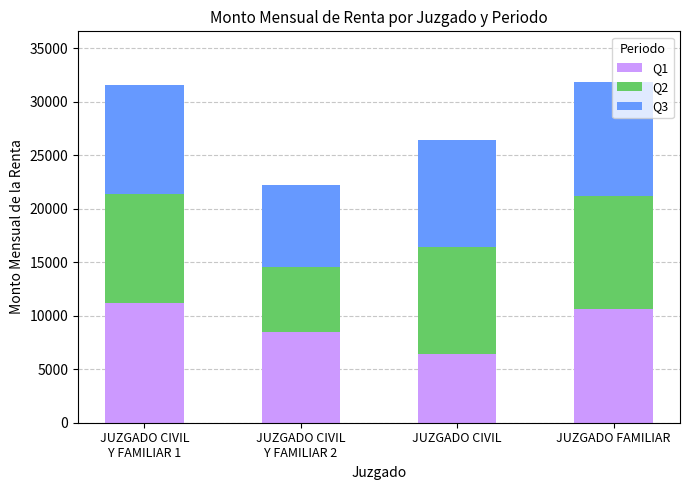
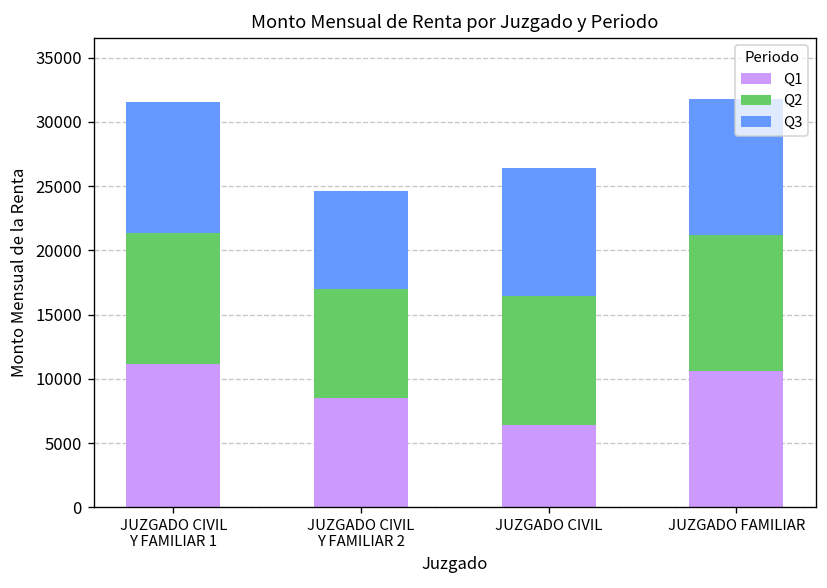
  {
    "Q1": {
      "JUZGADO CIVIL Y FAMILIAR 1": 11200,
      "JUZGADO CIVIL Y FAMILIAR 2": 8500,
      "JUZGADO CIVIL": 6400,
      "JUZGADO FAMILIAR": 10600
    },
    "Q2": {
      "JUZGADO CIVIL Y FAMILIAR 1": 10200,
-     "JUZGADO CIVIL Y FAMILIAR 2": 6100,
+     "JUZGADO CIVIL Y FAMILIAR 2": 8500,
      "JUZGADO CIVIL": 10000,
      "JUZGADO FAMILIAR": 10600
    },
    "Q3": {
      "JUZGADO CIVIL Y FAMILIAR 1": 10200,
      "JUZGADO CIVIL Y FAMILIAR 2": 7600,
      "JUZGADO CIVIL": 10000
    }
  }
